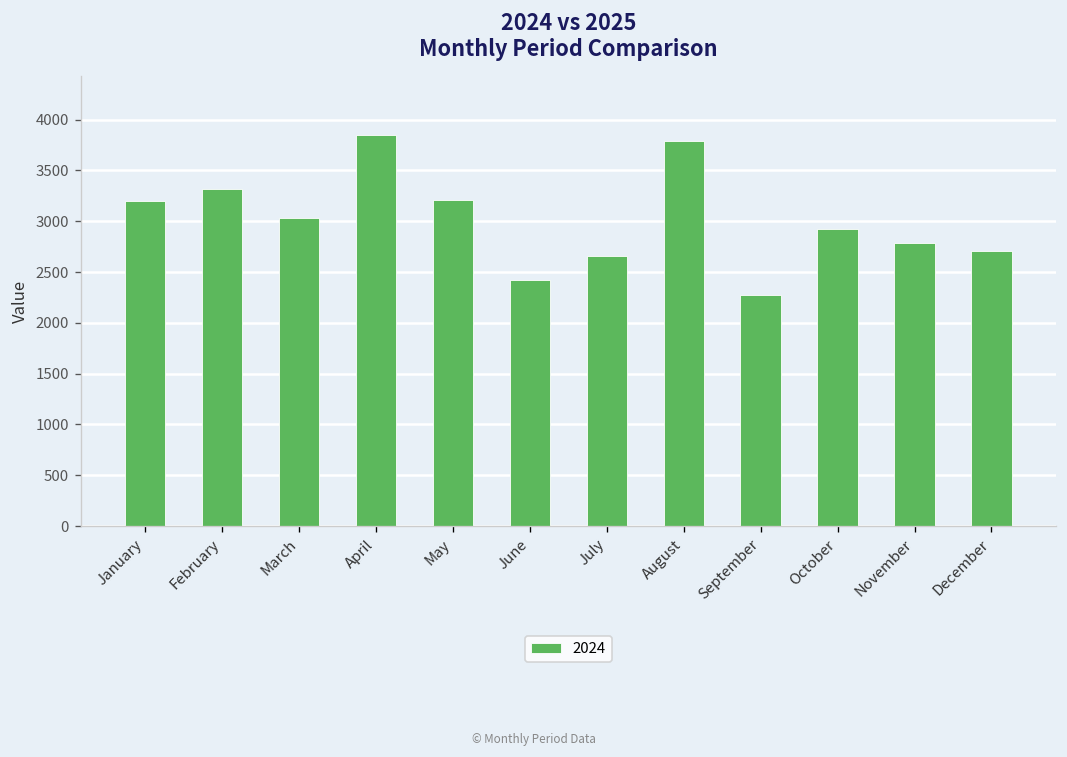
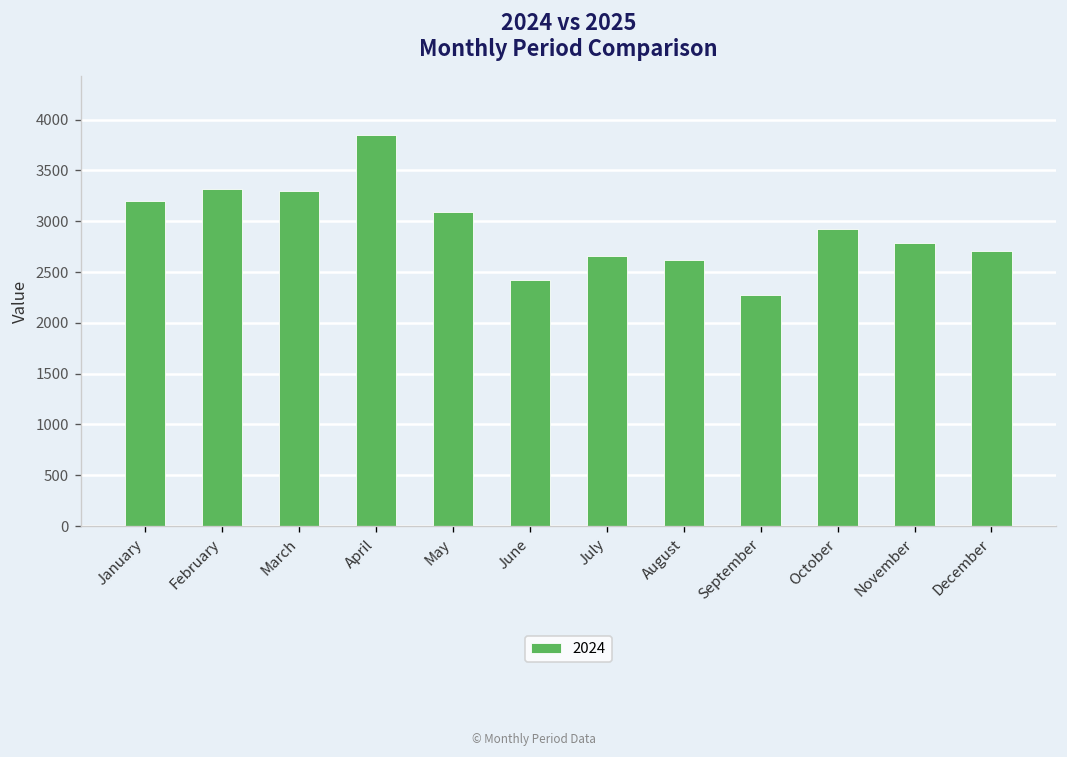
  {
    "January": 3200,
    "February": 3300,
-   "March": 3000,
+   "March": 3300,
    "April": 3900,
-   "May": 3200,
+   "May": 3100,
    "June": 2400,
    "July": 2700,
-   "August": 3800,
+   "August": 2600,
    "September": 2300,
    "October": 2900,
    "November": 2800,
    "December": 2700
  }
